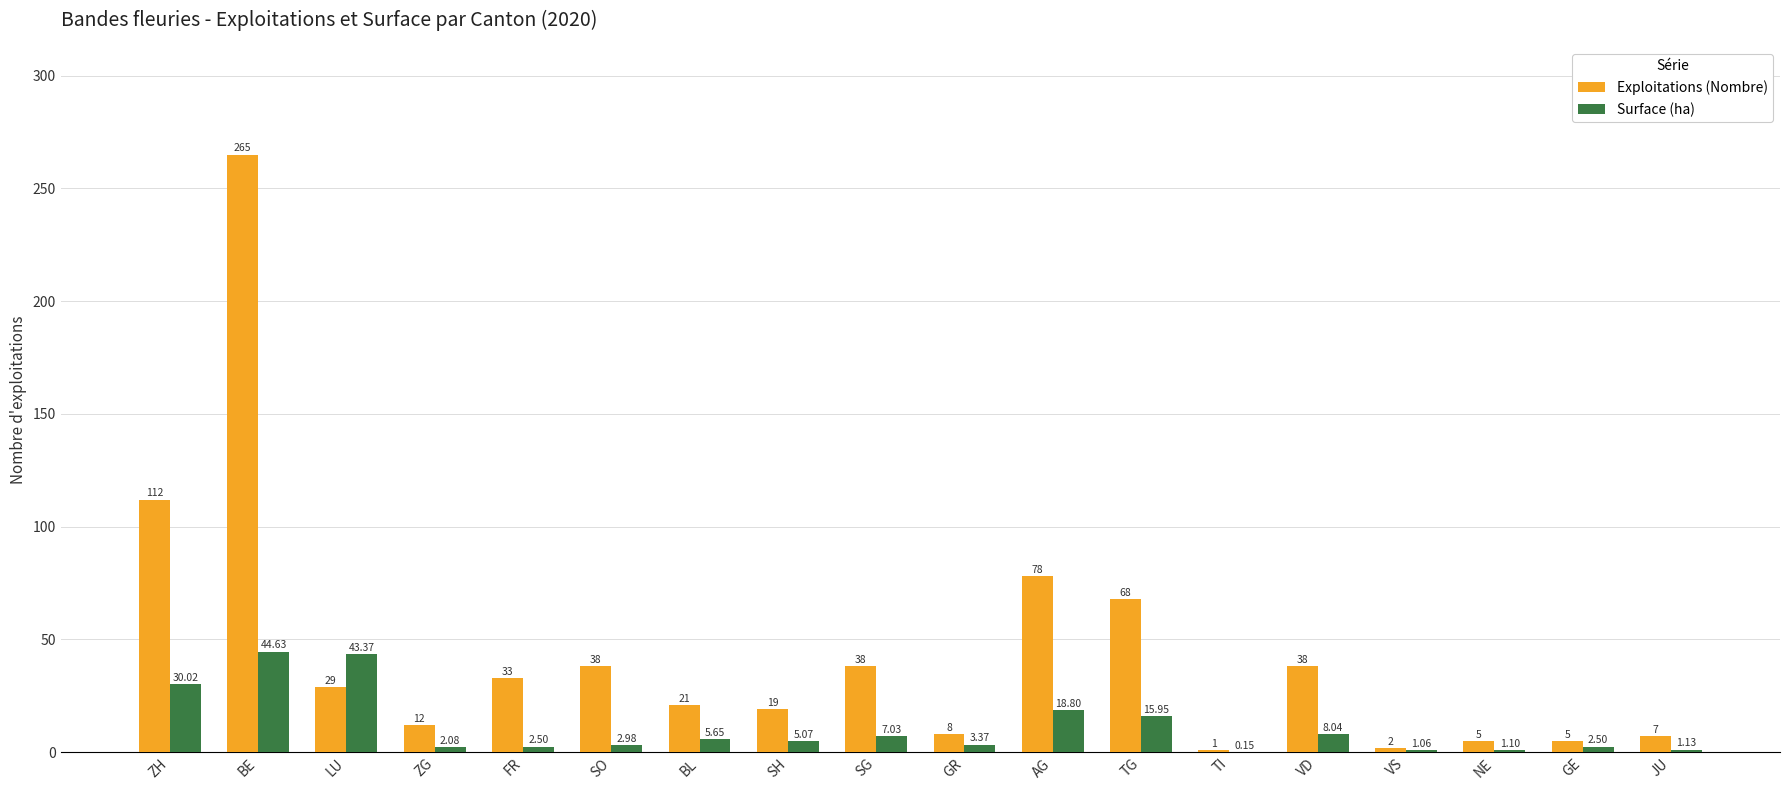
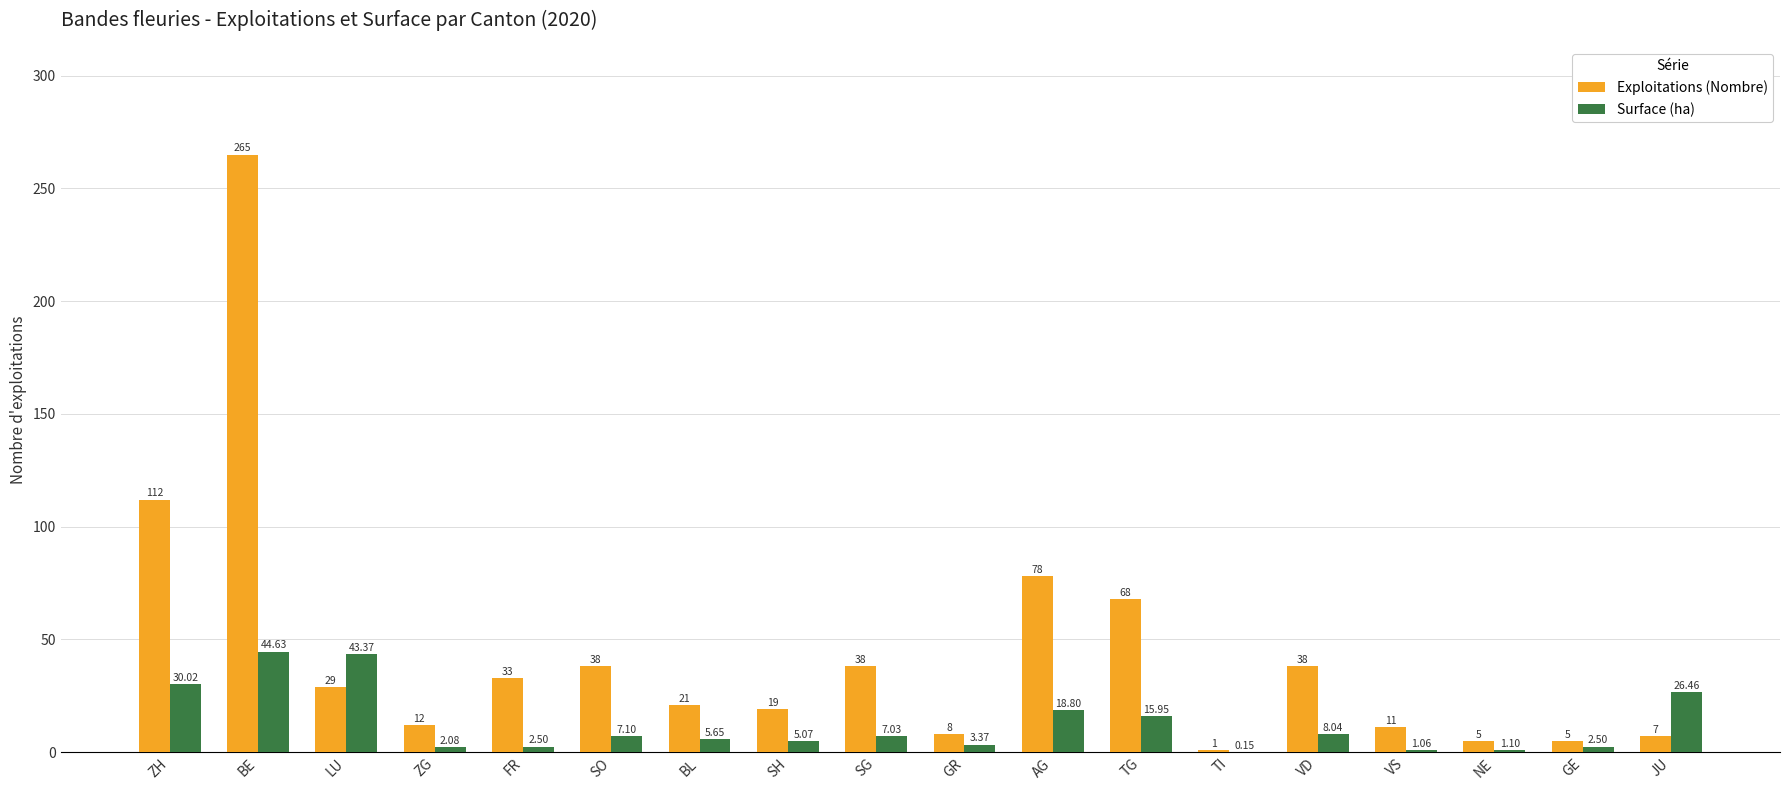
  {
    "Exploitations (Nombre)": {
      "ZH": 112,
      "BE": 265,
      "LU": 29,
      "ZG": 12,
      "FR": 33,
      "SO": 38,
      "BL": 21,
      "SH": 19,
      "SG": 38,
      "GR": 8,
      "AG": 78,
      "TG": 68,
      "TI": 1,
      "VD": 38,
-     "VS": 2,
+     "VS": 11,
      "NE": 5,
      "GE": 5,
      "JU": 7
    },
    "Surface (ha)": {
      "ZH": 30.02,
      "BE": 44.63,
      "LU": 43.37,
      "ZG": 2.08,
      "FR": 2.50,
-     "SO": 2.98,
+     "SO": 7.10,
      "BL": 5.65,
      "SH": 5.07,
      "SG": 7.03,
      "GR": 3.37,
      "AG": 18.80,
      "TG": 15.95,
      "TI": 0.15,
      "VD": 8.04,
      "VS": 1.06,
      "NE": 1.10,
      "GE": 2.50,
-     "JU": 1.13
+     "JU": 26.46
    }
  }
